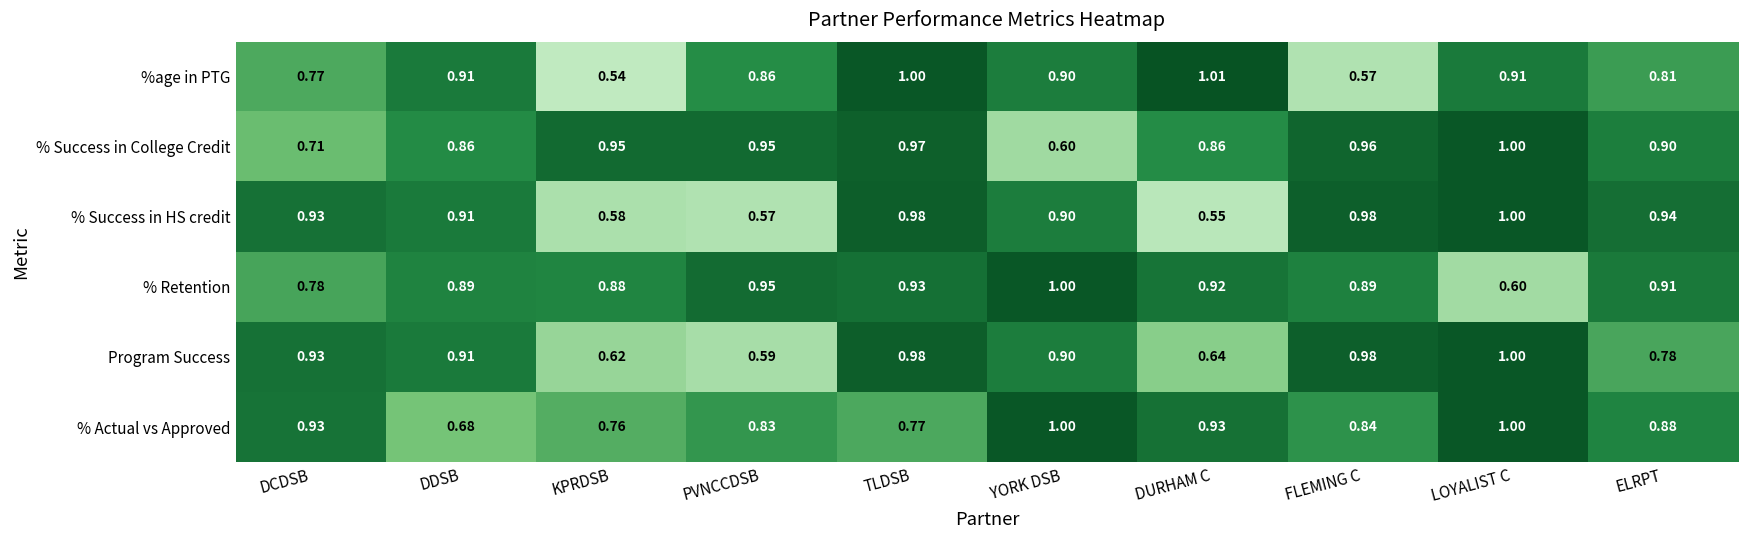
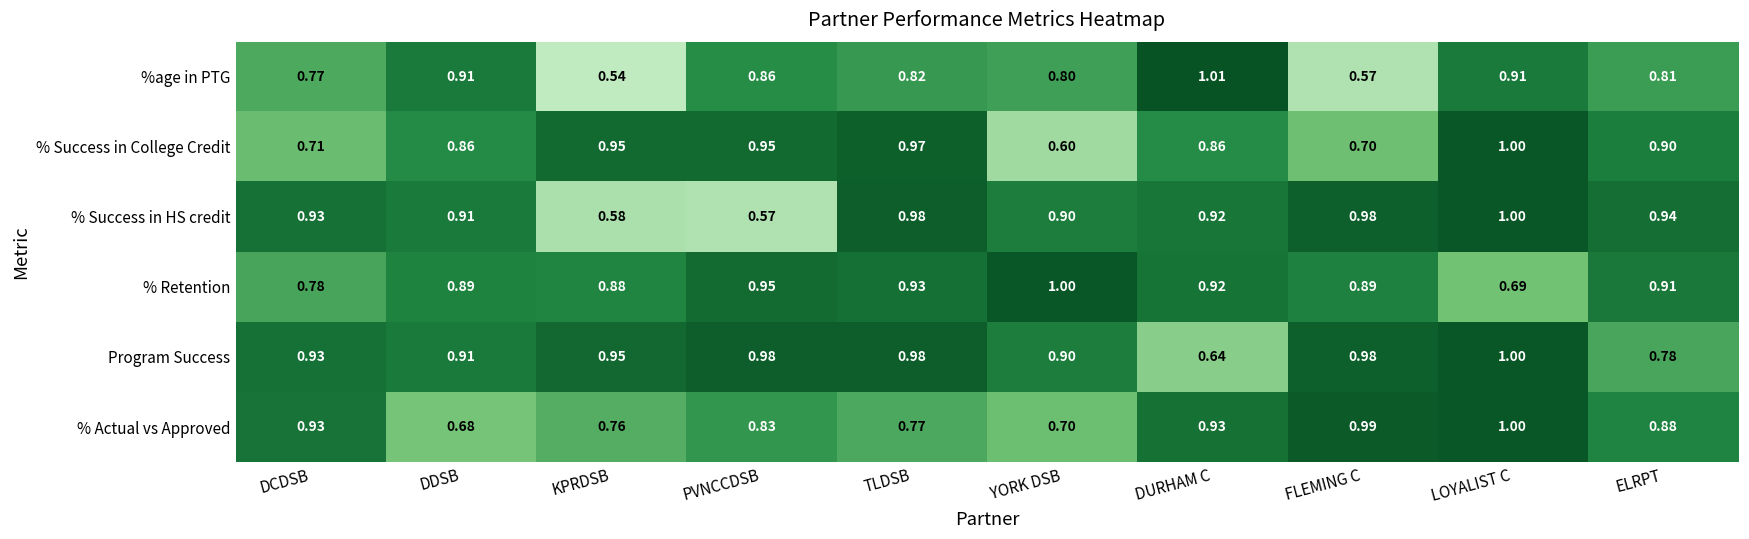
  {
    "%age in PTG": {
      "DCDSB": 0.77,
      "DDSB": 0.91,
      "KPRDSB": 0.54,
      "PVNCCDSB": 0.86,
-     "TLDSB": 1.00,
-     "YORK DSB": 0.90,
+     "TLDSB": 0.82,
+     "YORK DSB": 0.80,
      "DURHAM C": 1.01,
      "FLEMING C": 0.57,
      "LOYALIST C": 0.91,
      "ELRPT": 0.81
    },
    "% Success in College Credit": {
      "DCDSB": 0.71,
      "DDSB": 0.86,
      "KPRDSB": 0.95,
      "PVNCCDSB": 0.95,
      "TLDSB": 0.97,
      "YORK DSB": 0.60,
      "DURHAM C": 0.86,
-     "FLEMING C": 0.96,
+     "FLEMING C": 0.70,
      "LOYALIST C": 1.00,
      "ELRPT": 0.90
    },
    "% Success in HS credit": {
      "DCDSB": 0.93,
      "DDSB": 0.91,
      "KPRDSB": 0.58,
      "PVNCCDSB": 0.57,
      "TLDSB": 0.98,
      "YORK DSB": 0.90,
-     "DURHAM C": 0.55,
+     "DURHAM C": 0.92,
      "FLEMING C": 0.98,
      "LOYALIST C": 1.00,
      "ELRPT": 0.94
    },
    "% Retention": {
      "DCDSB": 0.78,
      "DDSB": 0.89,
      "KPRDSB": 0.88,
      "PVNCCDSB": 0.95,
      "TLDSB": 0.93,
      "YORK DSB": 1.00,
      "DURHAM C": 0.92,
      "FLEMING C": 0.89,
-     "LOYALIST C": 0.60,
+     "LOYALIST C": 0.69,
      "ELRPT": 0.91
    },
    "Program Success": {
      "DCDSB": 0.93,
      "DDSB": 0.91,
-     "KPRDSB": 0.62,
-     "PVNCCDSB": 0.59,
+     "KPRDSB": 0.95,
+     "PVNCCDSB": 0.98,
      "TLDSB": 0.98,
      "YORK DSB": 0.90,
      "DURHAM C": 0.64,
      "FLEMING C": 0.98,
      "LOYALIST C": 1.00,
      "ELRPT": 0.78
    },
    "% Actual vs Approved": {
      "DCDSB": 0.93,
      "DDSB": 0.68,
      "KPRDSB": 0.76,
      "PVNCCDSB": 0.83,
      "TLDSB": 0.77,
-     "YORK DSB": 1.00,
+     "YORK DSB": 0.70,
      "DURHAM C": 0.93,
-     "FLEMING C": 0.84,
+     "FLEMING C": 0.99,
      "LOYALIST C": 1.00,
      "ELRPT": 0.88
    }
  }
